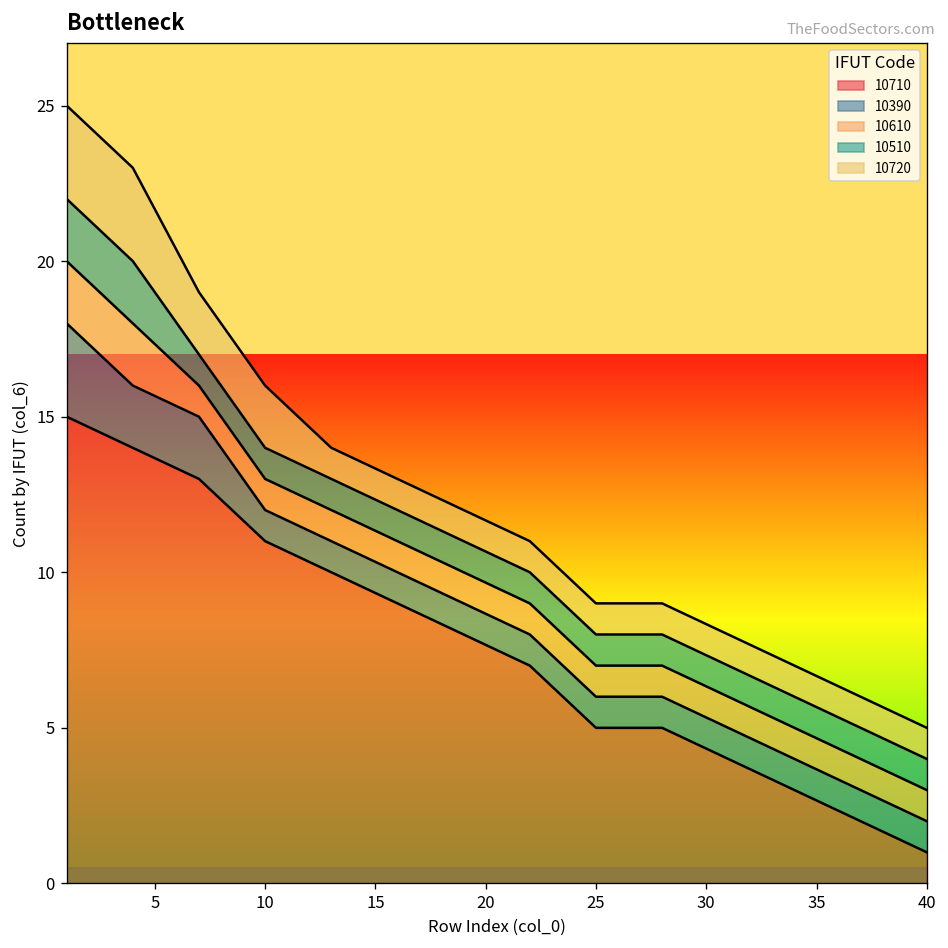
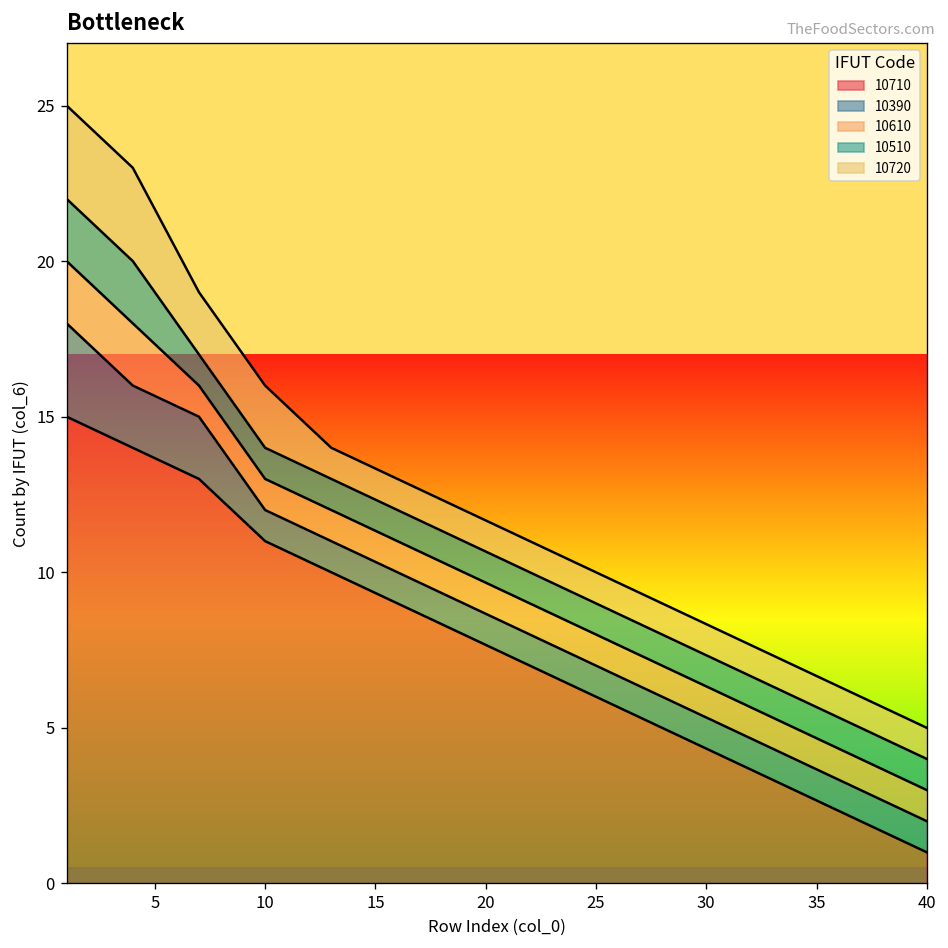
  {
    "10710": {
      "10": 11,
-     "25": 5,
+     "25": 6,
      "40": 1
    }
  }
